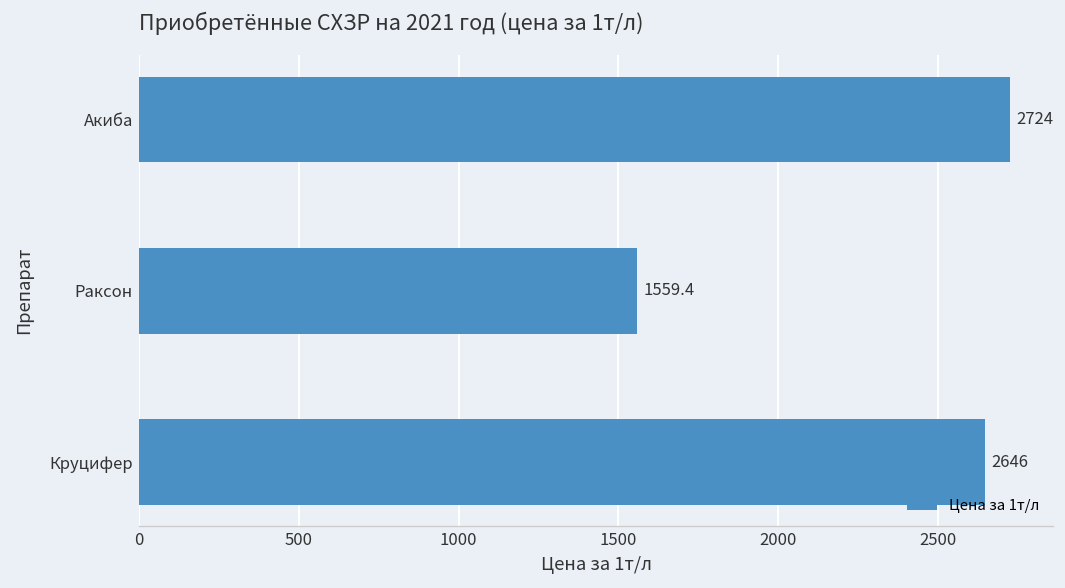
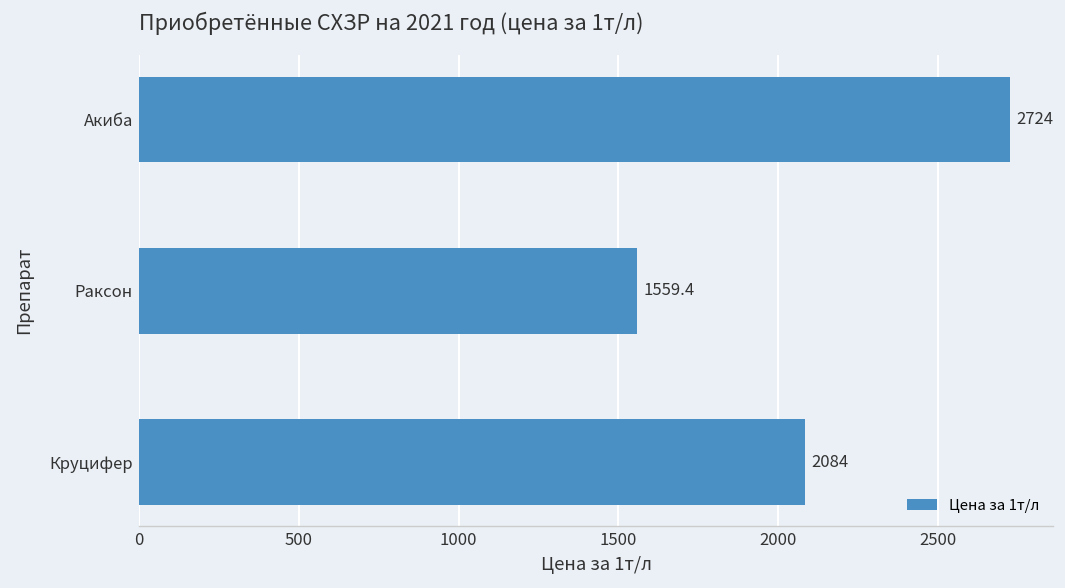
  {
    "Акиба": 2724,
    "Раксон": 1559.4,
-   "Круцифер": 2646
+   "Круцифер": 2084
  }
